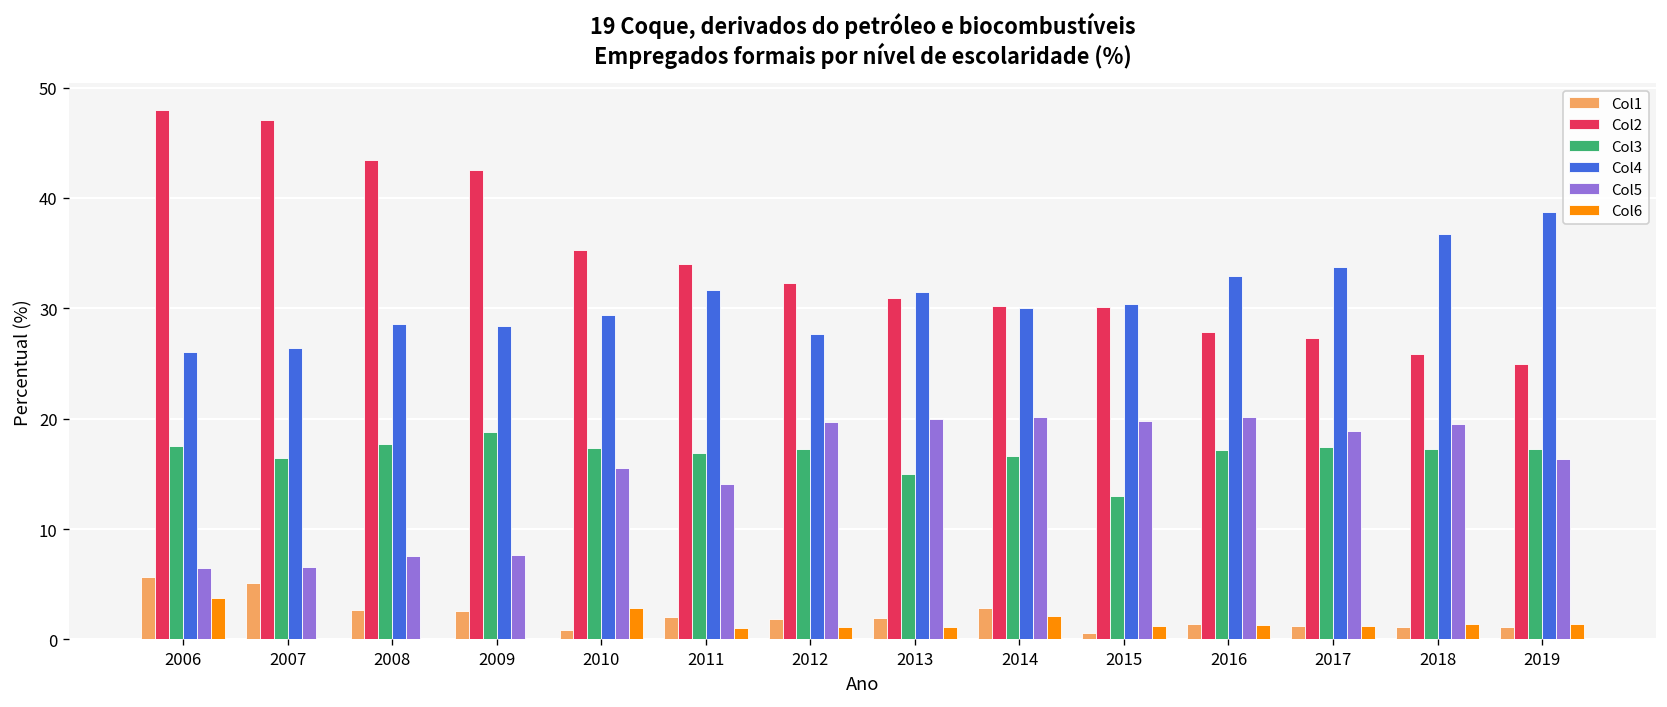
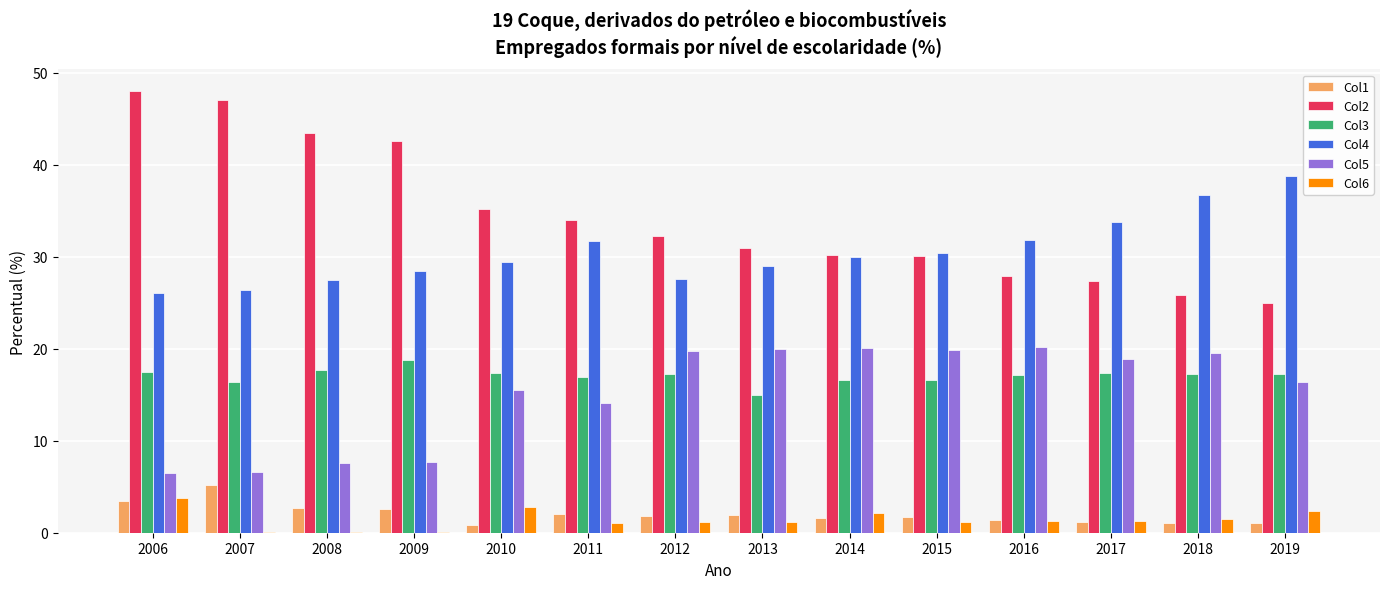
  {
    "Col1": {
-     "2006": 6,
+     "2006": 4,
      "2007": 5,
      "2008": 3,
      "2009": 3,
      "2010": 1,
      "2011": 2,
      "2012": 2,
      "2013": 2,
-     "2014": 3,
-     "2015": 1,
+     "2014": 2,
+     "2015": 2,
      "2016": 1,
      "2017": 1,
      "2018": 1,
      "2019": 1
    },
    "Col2": {
      "2006": 48,
      "2007": 47,
      "2008": 43,
      "2009": 43,
      "2010": 35,
      "2011": 34,
      "2012": 32,
      "2013": 31,
      "2014": 30,
      "2015": 30,
      "2016": 28,
      "2017": 27,
      "2018": 26,
      "2019": 25
    },
    "Col3": {
      "2006": 18,
      "2007": 16,
      "2008": 18,
      "2009": 19,
      "2010": 17,
      "2011": 17,
      "2012": 17,
      "2013": 15,
      "2014": 17,
-     "2015": 13,
+     "2015": 17,
      "2016": 17,
      "2017": 17,
      "2018": 17,
      "2019": 17
    },
    "Col4": {
      "2006": 26,
      "2007": 26,
-     "2008": 29,
+     "2008": 28,
      "2009": 28,
      "2010": 29,
      "2011": 32,
      "2012": 28,
-     "2013": 31,
+     "2013": 29,
      "2014": 30,
      "2015": 30,
-     "2016": 33,
+     "2016": 32,
      "2017": 34,
      "2018": 37,
      "2019": 39
    },
    "Col5": {
      "2006": 7,
      "2007": 7,
      "2008": 8,
      "2009": 8,
      "2010": 16,
      "2011": 14,
      "2012": 20,
      "2013": 20,
      "2014": 20,
      "2015": 20,
      "2016": 20,
      "2017": 19,
      "2018": 19,
      "2019": 16
    },
    "Col6": {
      "2006": 4,
      "2010": 3,
      "2011": 1,
      "2012": 1,
      "2013": 1,
      "2014": 2,
      "2015": 1,
      "2016": 1,
      "2017": 1,
      "2018": 1,
-     "2019": 1
+     "2019": 2
    }
  }
